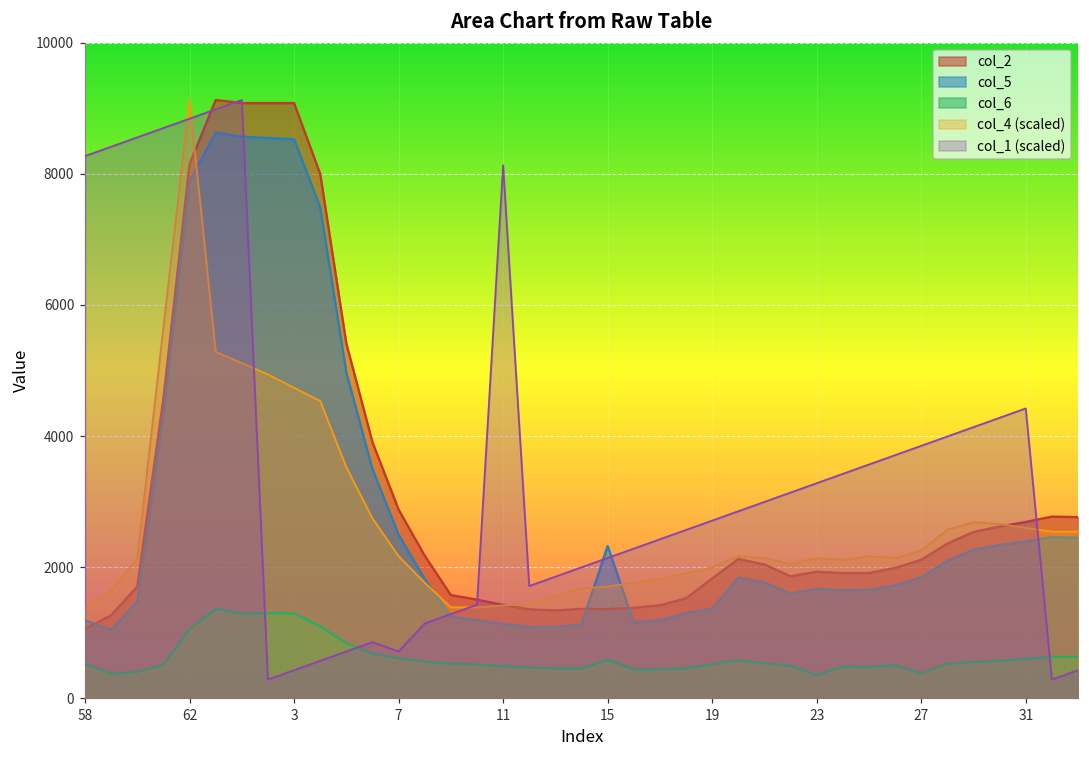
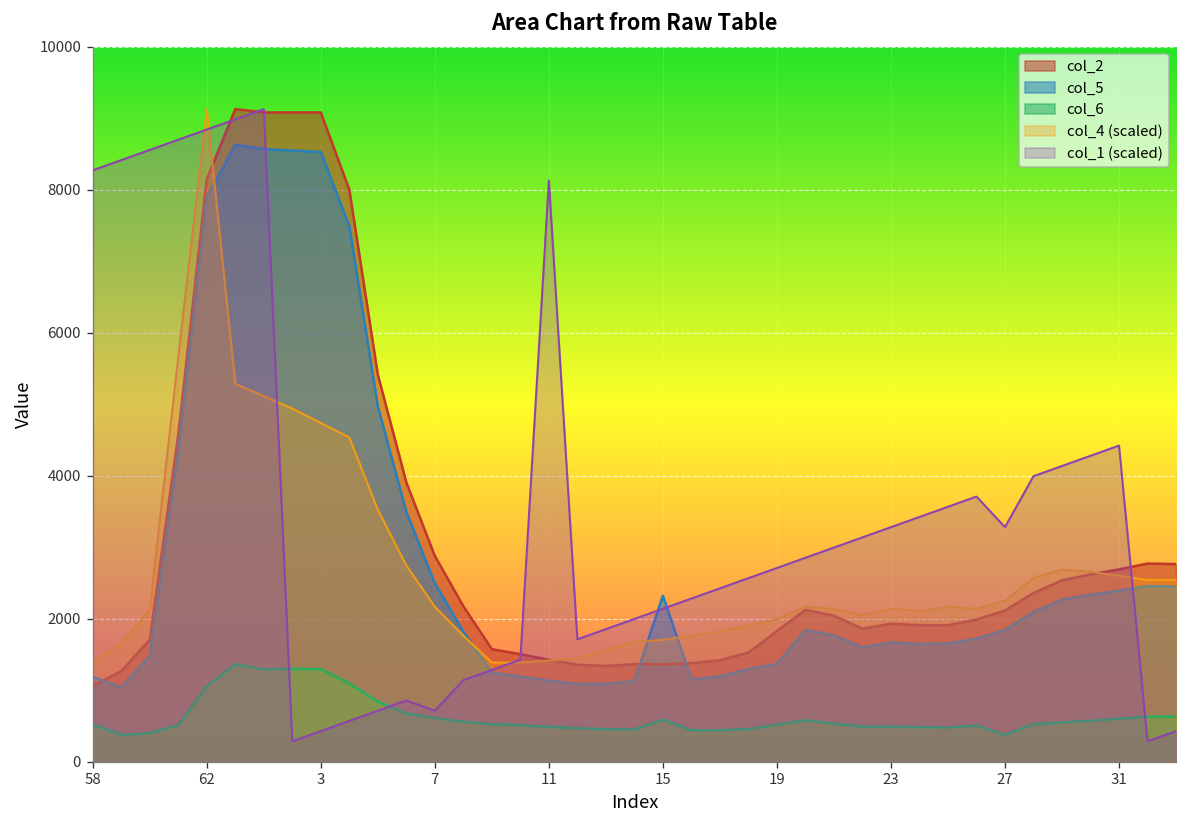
  {
    "col_5": {
      "58": 1200,
      "62": 7900,
      "7": 2500,
      "11": 1100,
      "15": 2300,
      "19": 1400,
      "23": 1700,
      "27": 1800,
      "31": 2400
    },
    "col_6": {
      "58": 500,
      "62": 1100,
      "7": 600,
      "11": 500,
      "15": 600,
      "19": 500,
-     "23": 400,
+     "23": 500,
      "27": 400,
      "31": 600
    },
    "col_1 (scaled)": {
      "58": 8300,
      "62": 8800,
      "7": 700,
      "11": 8100,
      "15": 2100,
      "19": 2700,
      "23": 3300,
-     "27": 3900,
+     "27": 3300,
      "31": 4400
    }
  }
